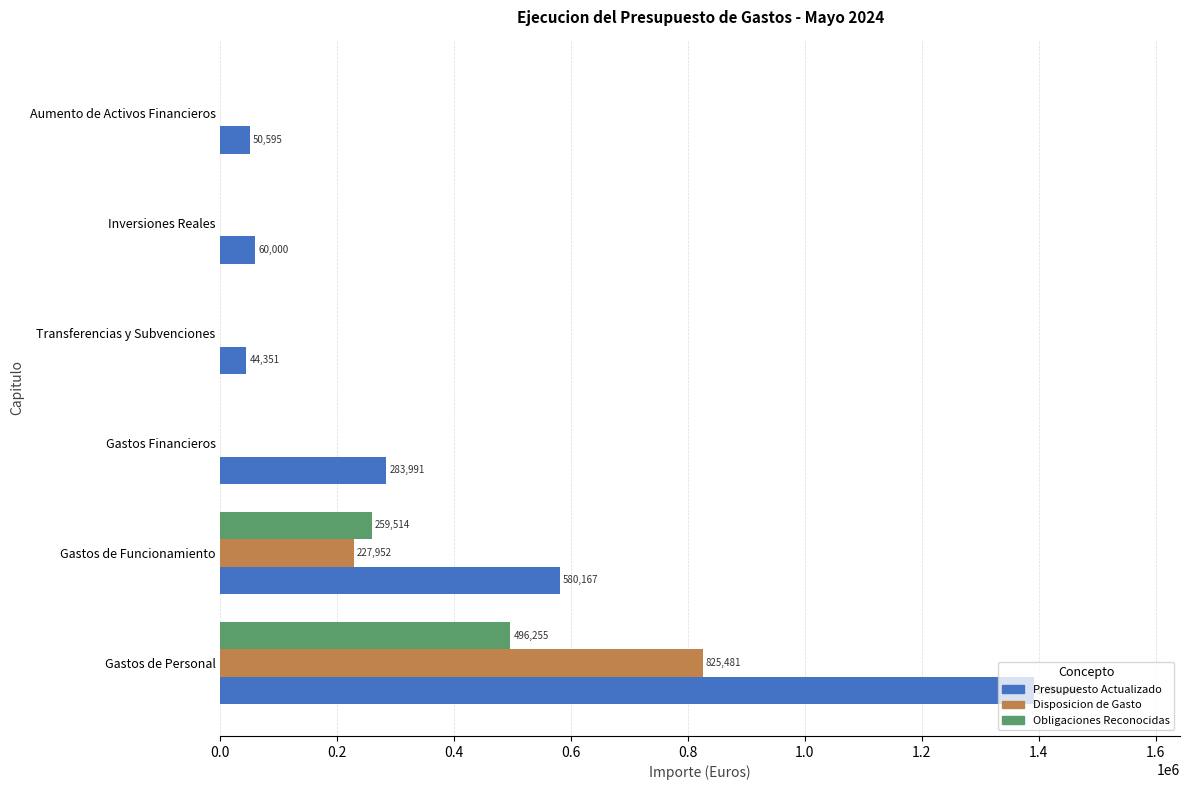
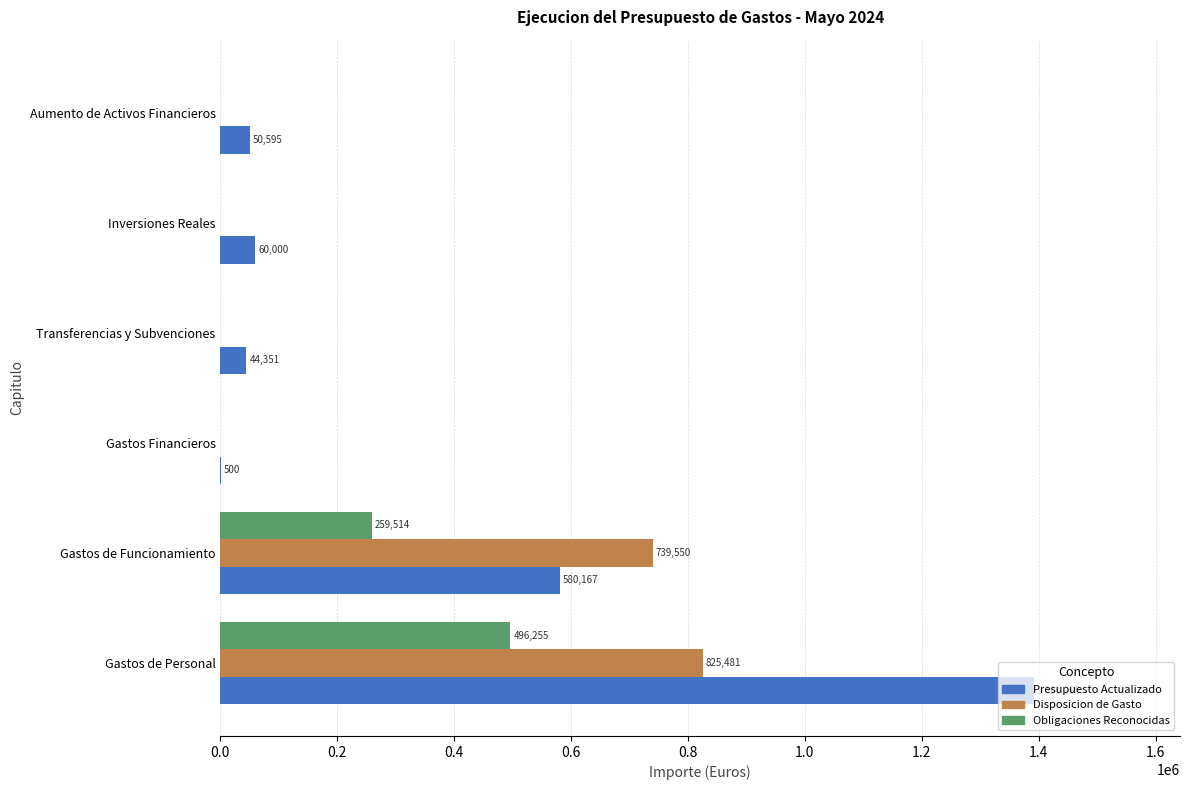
  {
    "Presupuesto Actualizado": {
      "Aumento de Activos Financieros": "50,595",
      "Inversiones Reales": "60,000",
      "Transferencias y Subvenciones": "44,351",
-     "Gastos Financieros": "283,991",
+     "Gastos Financieros": "500",
      "Gastos de Funcionamiento": "580,167"
    },
    "Disposicion de Gasto": {
-     "Gastos de Funcionamiento": "227,952",
+     "Gastos de Funcionamiento": "739,550",
      "Gastos de Personal": "825,481"
    },
    "Obligaciones Reconocidas": {
      "Gastos de Funcionamiento": "259,514",
      "Gastos de Personal": "496,255"
    }
  }
